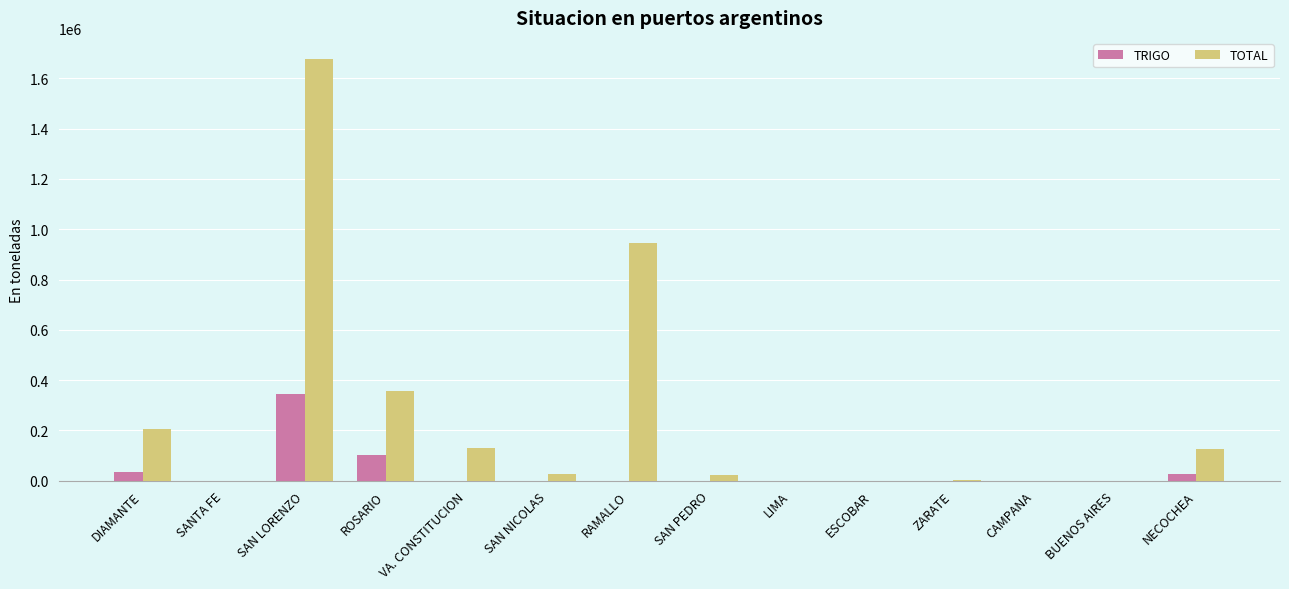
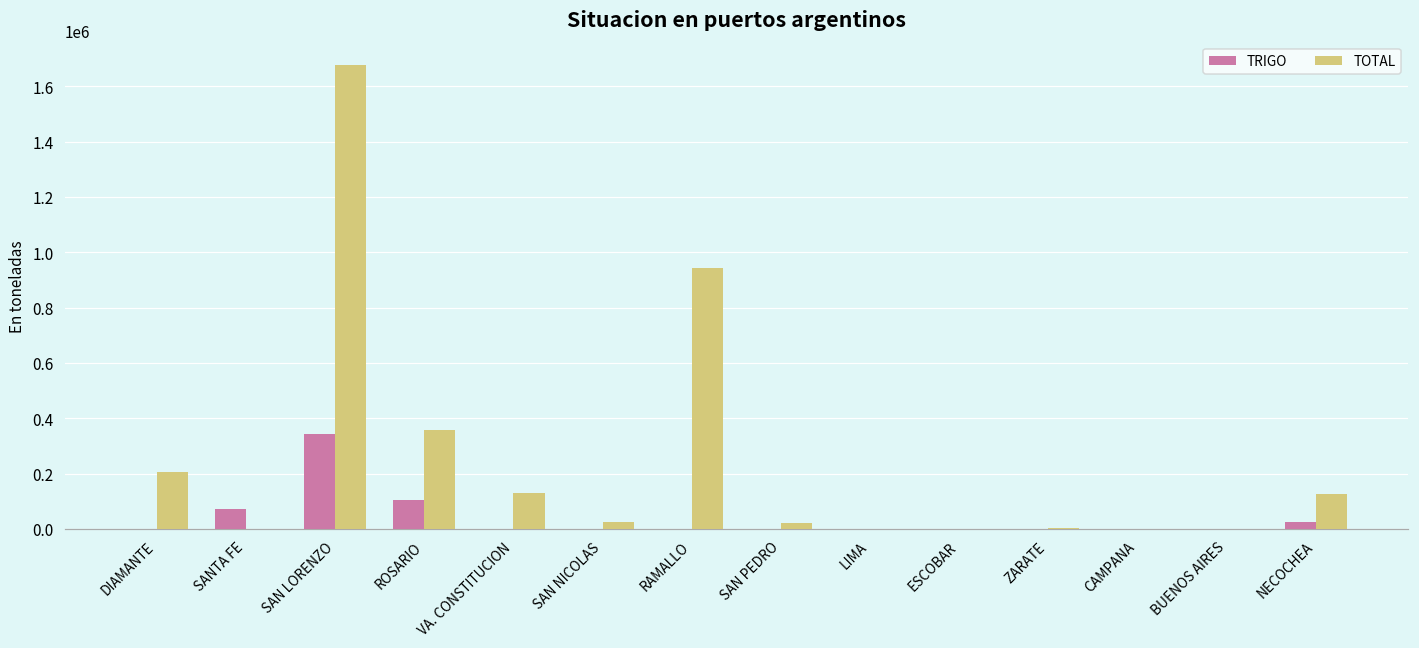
  {
    "TRIGO": {
-     "DIAMANTE": 40000,
-     "SANTA FE": 0,
+     "DIAMANTE": 0,
+     "SANTA FE": 70000,
      "SAN LORENZO": 340000,
      "ROSARIO": 100000,
      "VA. CONSTITUCION": 0,
      "SAN NICOLAS": 0,
      "RAMALLO": 0,
      "SAN PEDRO": 0,
      "LIMA": 0,
      "ESCOBAR": 0,
      "ZARATE": 0,
      "CAMPANA": 0,
      "BUENOS AIRES": 0,
      "NECOCHEA": 30000
    },
    "TOTAL": {
      "DIAMANTE": 200000,
      "SANTA FE": 0,
      "SAN LORENZO": 1680000,
      "ROSARIO": 360000,
      "VA. CONSTITUCION": 130000,
      "SAN NICOLAS": 30000,
      "RAMALLO": 940000,
      "SAN PEDRO": 20000,
      "LIMA": 0,
      "ESCOBAR": 0,
      "CAMPANA": 0,
      "BUENOS AIRES": 0,
      "NECOCHEA": 130000
    }
  }
